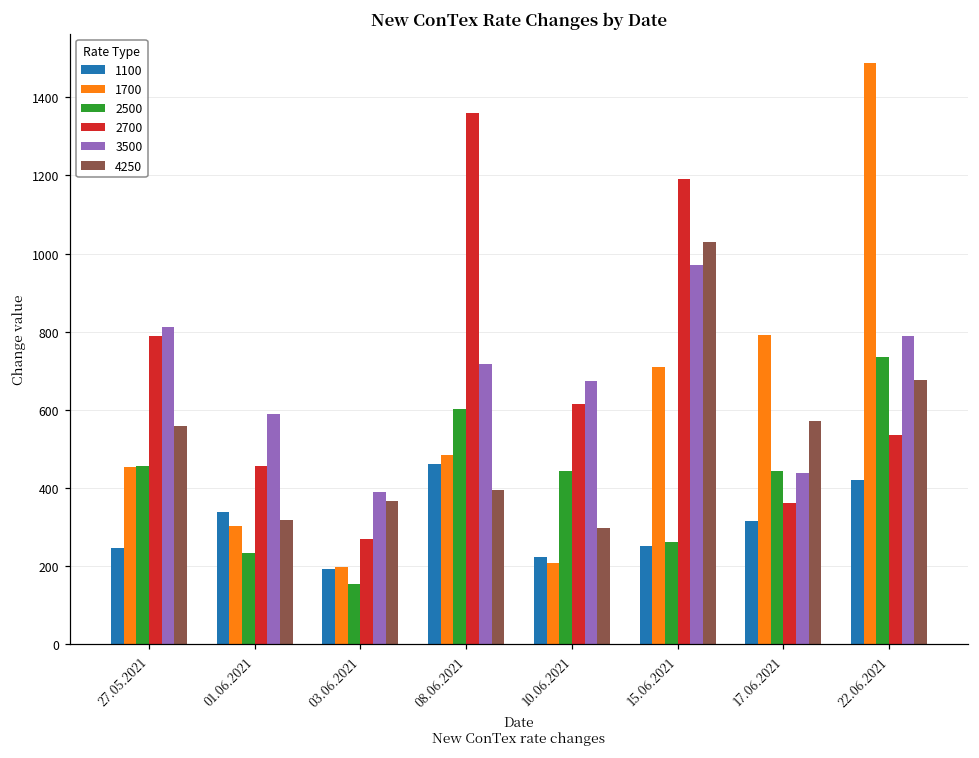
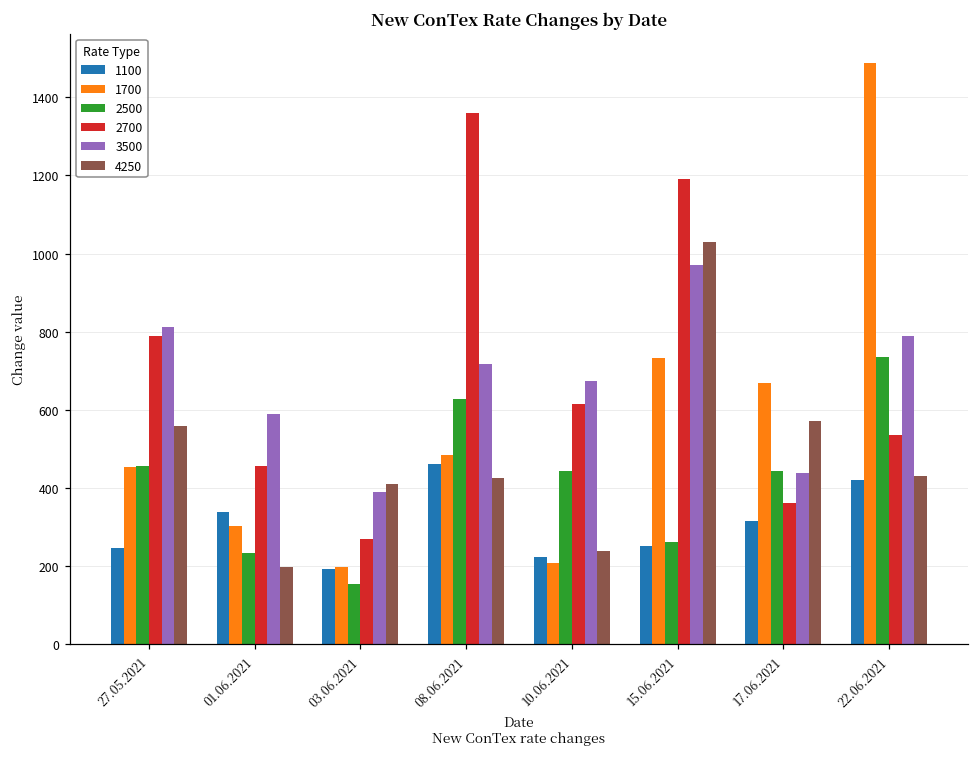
  {
    "1100": {
      "27.05.2021": 250,
      "01.06.2021": 340,
      "03.06.2021": 190,
      "08.06.2021": 460,
      "10.06.2021": 230,
      "15.06.2021": 250,
      "17.06.2021": 320,
      "22.06.2021": 420
    },
    "1700": {
      "27.05.2021": 450,
      "01.06.2021": 300,
      "03.06.2021": 200,
      "08.06.2021": 480,
      "10.06.2021": 210,
-     "15.06.2021": 710,
-     "17.06.2021": 790,
+     "15.06.2021": 730,
+     "17.06.2021": 670,
      "22.06.2021": 1490
    },
    "2500": {
      "27.05.2021": 460,
      "01.06.2021": 230,
      "03.06.2021": 150,
-     "08.06.2021": 600,
+     "08.06.2021": 630,
      "10.06.2021": 450,
      "15.06.2021": 260,
      "17.06.2021": 450,
      "22.06.2021": 740
    },
    "2700": {
      "27.05.2021": 790,
      "01.06.2021": 460,
      "03.06.2021": 270,
      "08.06.2021": 1360,
      "10.06.2021": 620,
      "15.06.2021": 1190,
      "17.06.2021": 360,
      "22.06.2021": 540
    },
    "3500": {
      "27.05.2021": 810,
      "01.06.2021": 590,
      "03.06.2021": 390,
      "08.06.2021": 720,
      "10.06.2021": 680,
      "15.06.2021": 970,
      "17.06.2021": 440,
      "22.06.2021": 790
    },
    "4250": {
      "27.05.2021": 560,
-     "01.06.2021": 320,
-     "03.06.2021": 370,
-     "08.06.2021": 400,
-     "10.06.2021": 300,
+     "01.06.2021": 200,
+     "03.06.2021": 410,
+     "08.06.2021": 430,
+     "10.06.2021": 240,
      "15.06.2021": 1030,
      "17.06.2021": 570,
-     "22.06.2021": 680
+     "22.06.2021": 430
    }
  }
